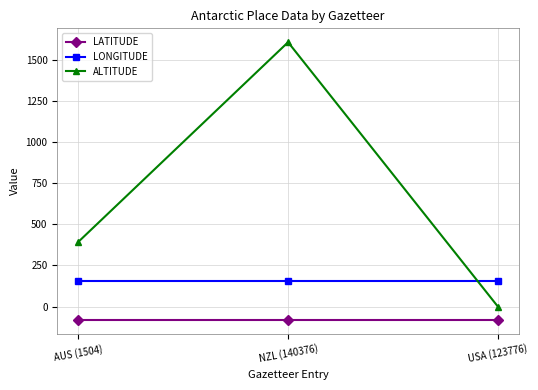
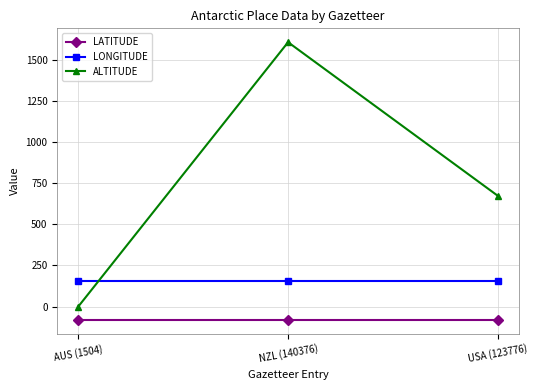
  {
    "LATITUDE": {
      "AUS (1504)": -80,
      "NZL (140376)": -80,
      "USA (123776)": -80
    },
    "LONGITUDE": {
      "AUS (1504)": 160,
      "NZL (140376)": 160,
      "USA (123776)": 160
    },
    "ALTITUDE": {
-     "AUS (1504)": 390,
+     "AUS (1504)": 0,
      "NZL (140376)": 1610,
-     "USA (123776)": 0
+     "USA (123776)": 670
    }
  }
